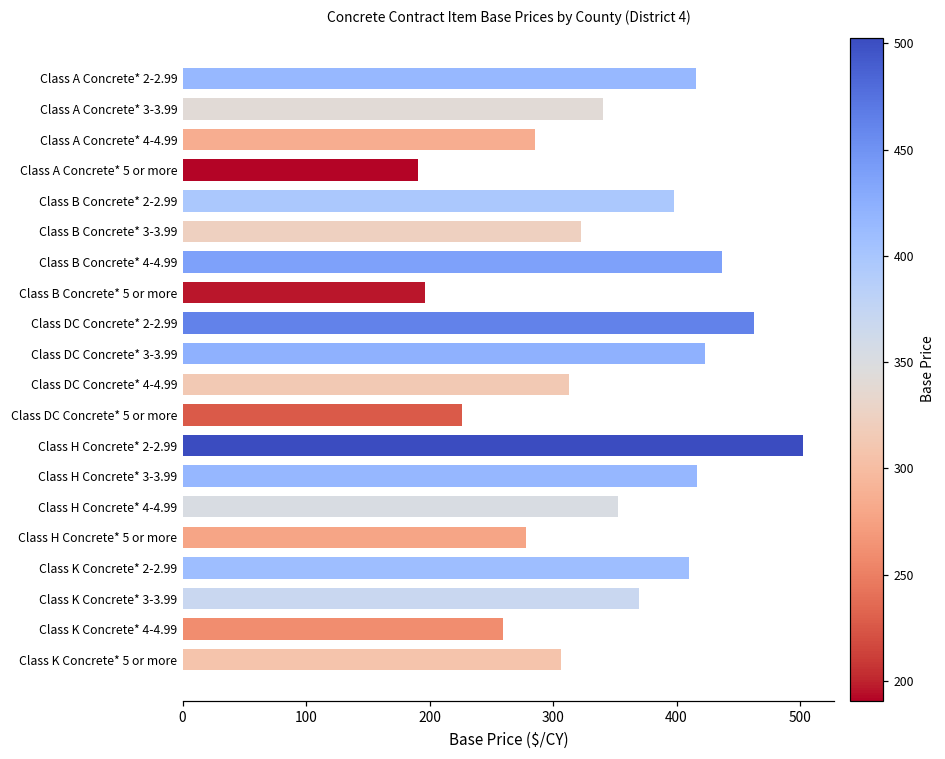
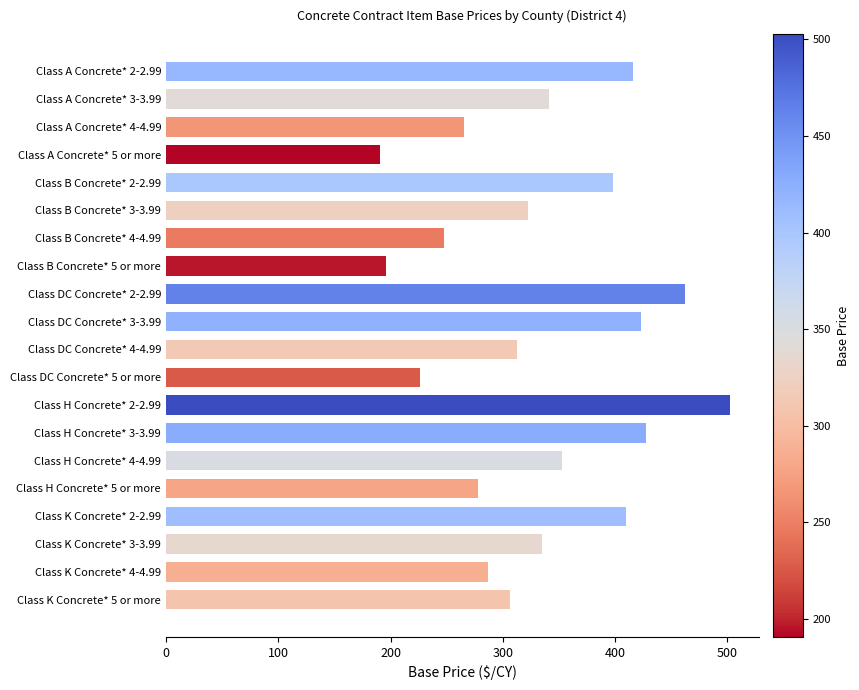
  {
    "Class A Concrete* 2-2.99": 416,
    "Class A Concrete* 3-3.99": 341,
-   "Class A Concrete* 4-4.99": 285,
+   "Class A Concrete* 4-4.99": 266,
    "Class A Concrete* 5 or more": 191,
    "Class B Concrete* 2-2.99": 398,
    "Class B Concrete* 3-3.99": 323,
-   "Class B Concrete* 4-4.99": 437,
+   "Class B Concrete* 4-4.99": 248,
    "Class B Concrete* 5 or more": 196,
    "Class DC Concrete* 2-2.99": 463,
    "Class DC Concrete* 3-3.99": 423,
    "Class DC Concrete* 4-4.99": 313,
    "Class DC Concrete* 5 or more": 226,
    "Class H Concrete* 2-2.99": 503,
-   "Class H Concrete* 3-3.99": 416,
+   "Class H Concrete* 3-3.99": 428,
    "Class H Concrete* 4-4.99": 353,
    "Class H Concrete* 5 or more": 278,
    "Class K Concrete* 2-2.99": 410,
-   "Class K Concrete* 3-3.99": 370,
-   "Class K Concrete* 4-4.99": 260,
+   "Class K Concrete* 3-3.99": 335,
+   "Class K Concrete* 4-4.99": 287,
    "Class K Concrete* 5 or more": 307
  }
